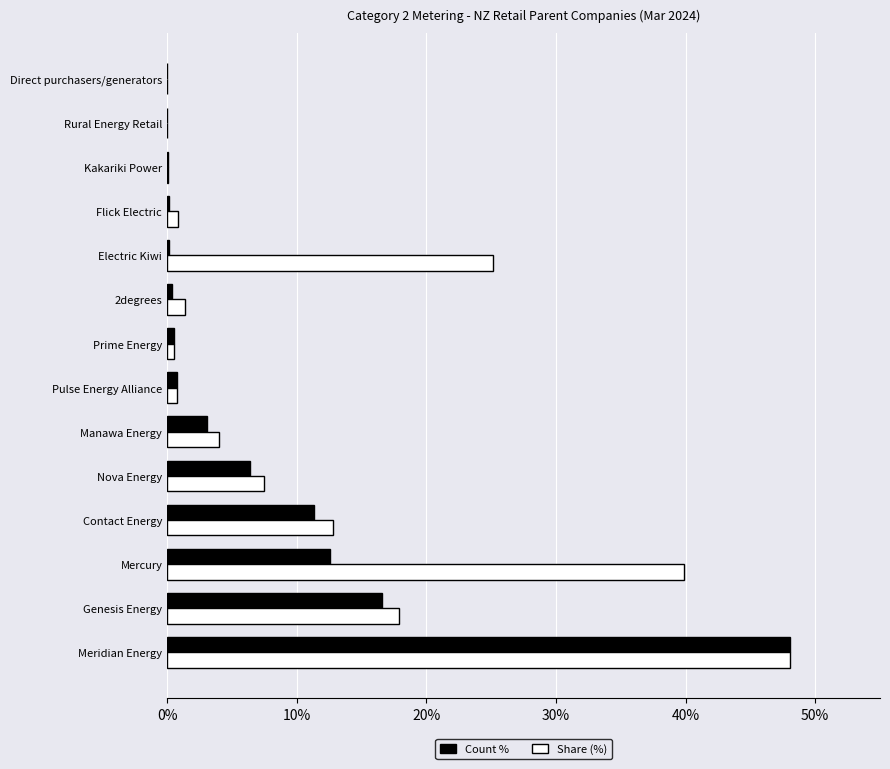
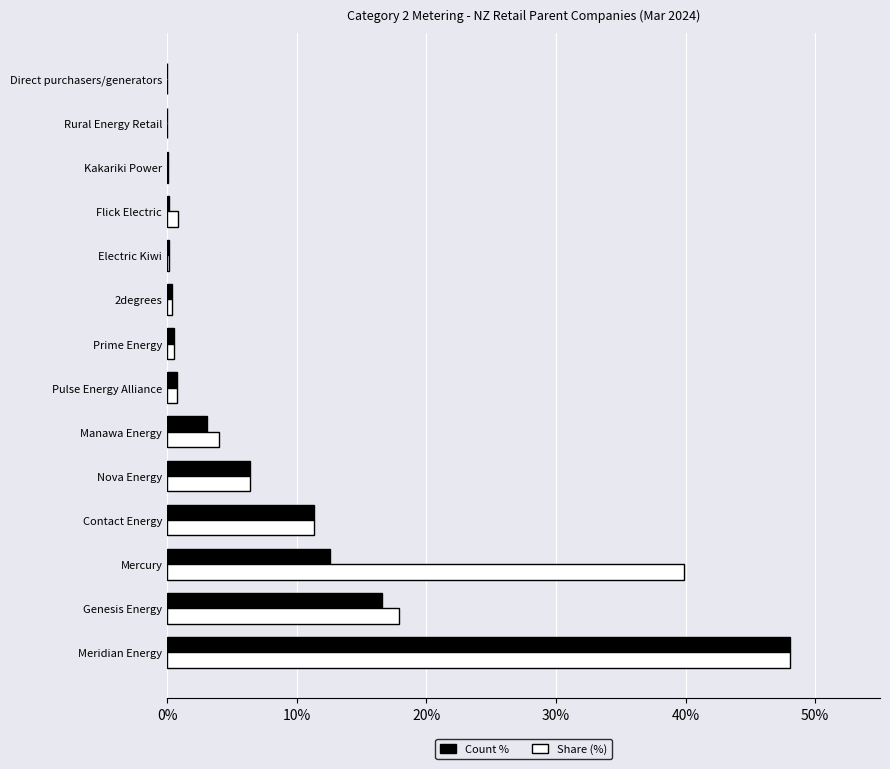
  {
    "Count %": {
      "2degrees": "0.4%",
      "Prime Energy": "0.5%",
      "Pulse Energy Alliance": "0.8%",
      "Manawa Energy": "3.0%",
      "Nova Energy": "6.4%",
      "Contact Energy": "11.3%",
      "Mercury": "12.6%",
      "Genesis Energy": "16.6%",
      "Meridian Energy": "48.1%"
    },
    "Share (%)": {
      "Flick Electric": "0.9%",
-     "Electric Kiwi": "25.2%",
-     "2degrees": "1.4%",
+     "Electric Kiwi": "0.2%",
+     "2degrees": "0.4%",
      "Prime Energy": "0.5%",
      "Pulse Energy Alliance": "0.8%",
      "Manawa Energy": "4.0%",
-     "Nova Energy": "7.5%",
-     "Contact Energy": "12.8%",
+     "Nova Energy": "6.4%",
+     "Contact Energy": "11.3%",
      "Mercury": "39.9%",
      "Genesis Energy": "17.9%",
      "Meridian Energy": "48.0%"
    }
  }
